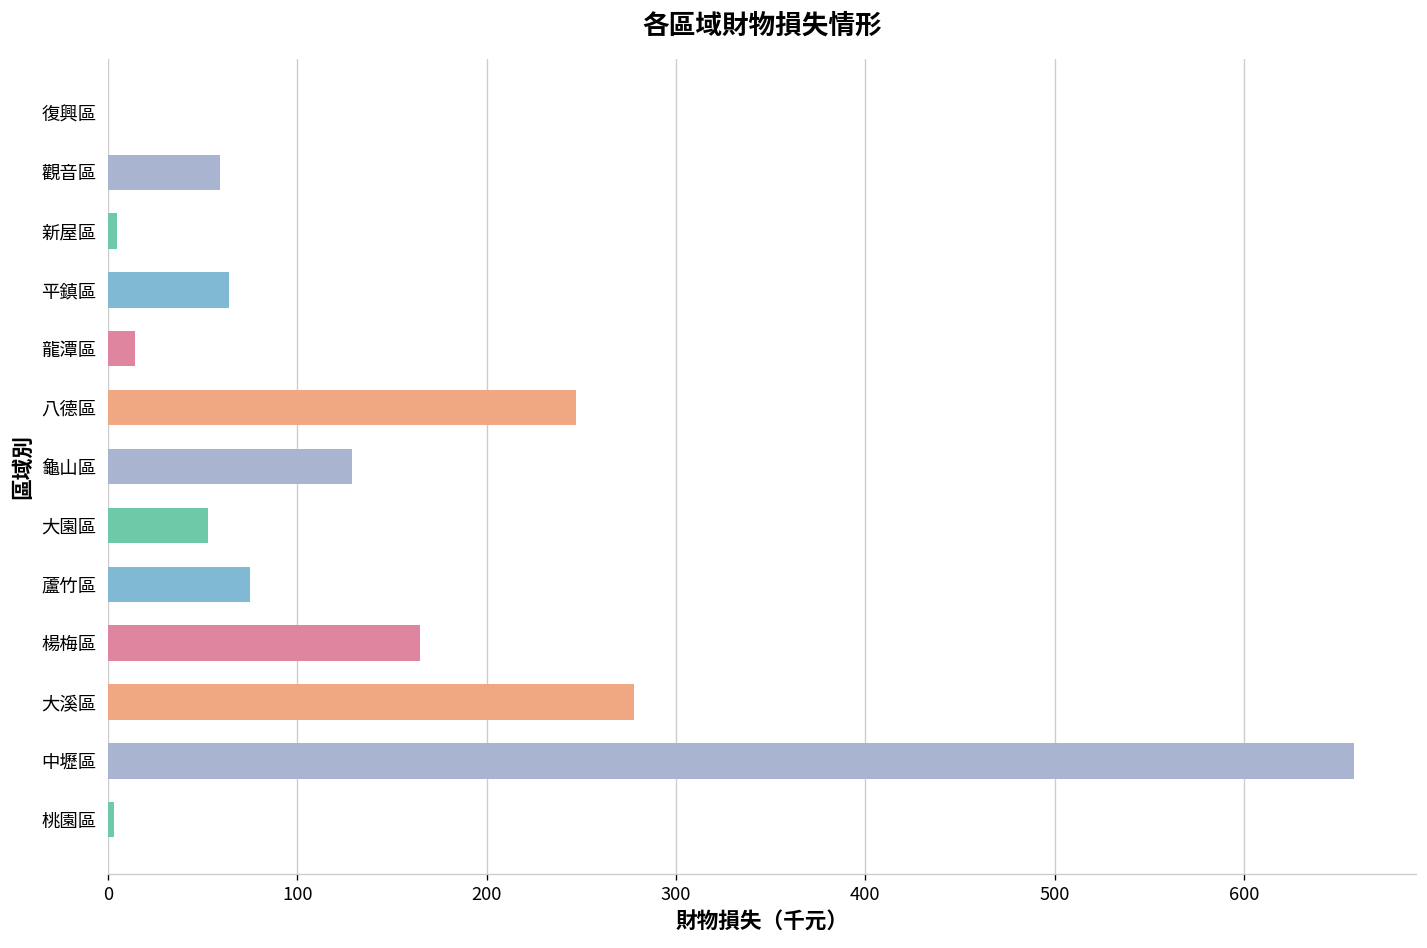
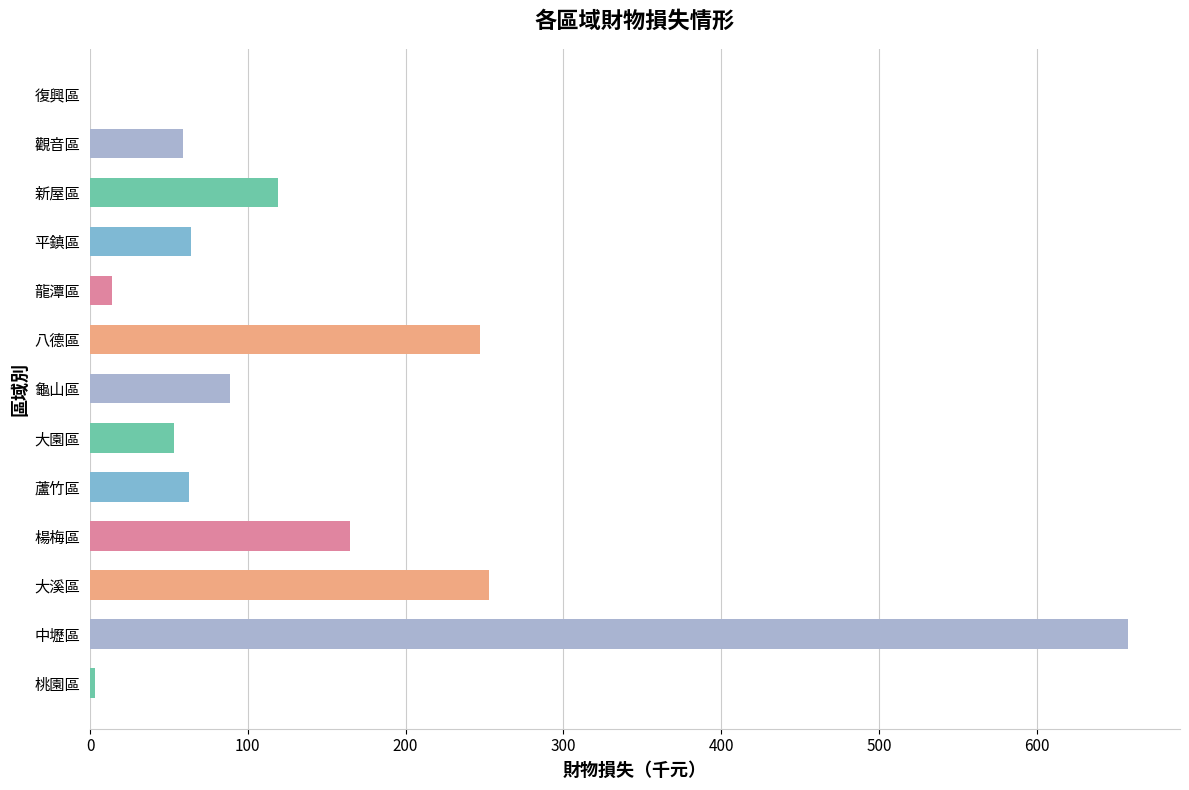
  {
    "復興區": 0,
    "觀音區": 59,
-   "新屋區": 5,
+   "新屋區": 119,
    "平鎮區": 64,
    "龍潭區": 14,
    "八德區": 247,
-   "龜山區": 129,
+   "龜山區": 89,
    "大園區": 53,
-   "蘆竹區": 75,
+   "蘆竹區": 63,
    "楊梅區": 165,
-   "大溪區": 278,
+   "大溪區": 253,
    "中壢區": 658,
    "桃園區": 3
  }
